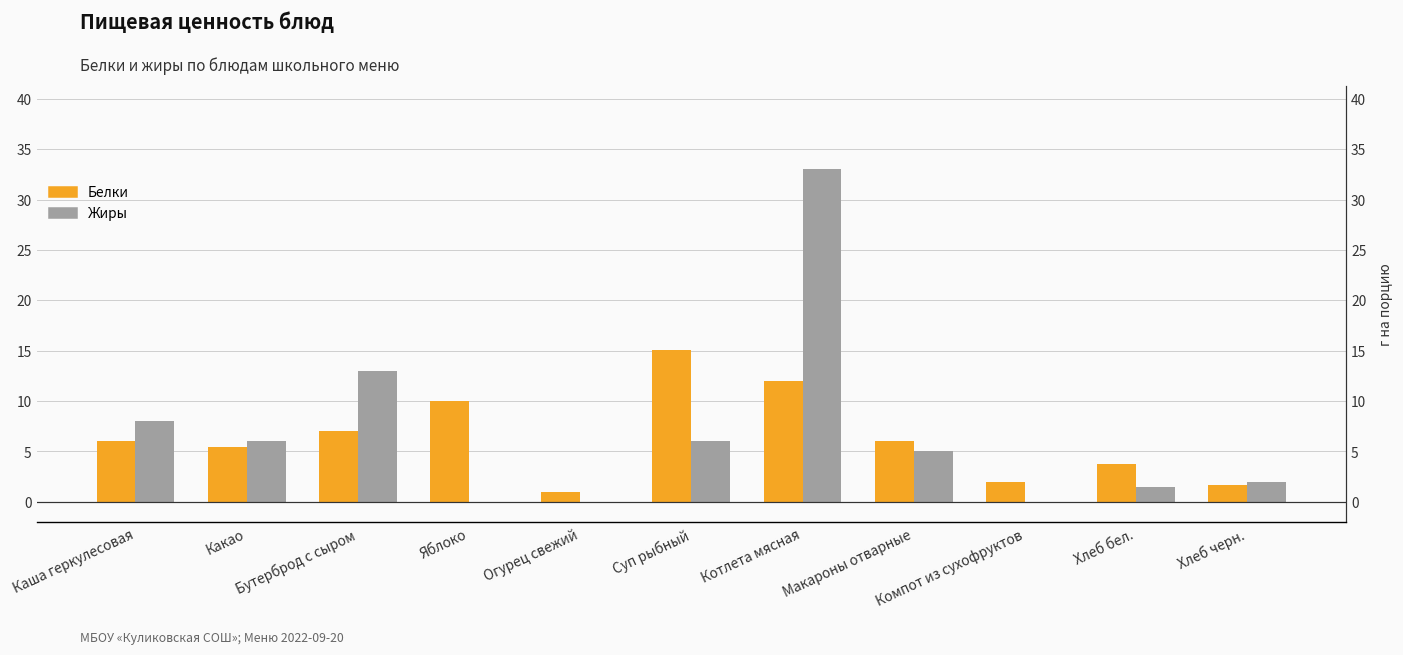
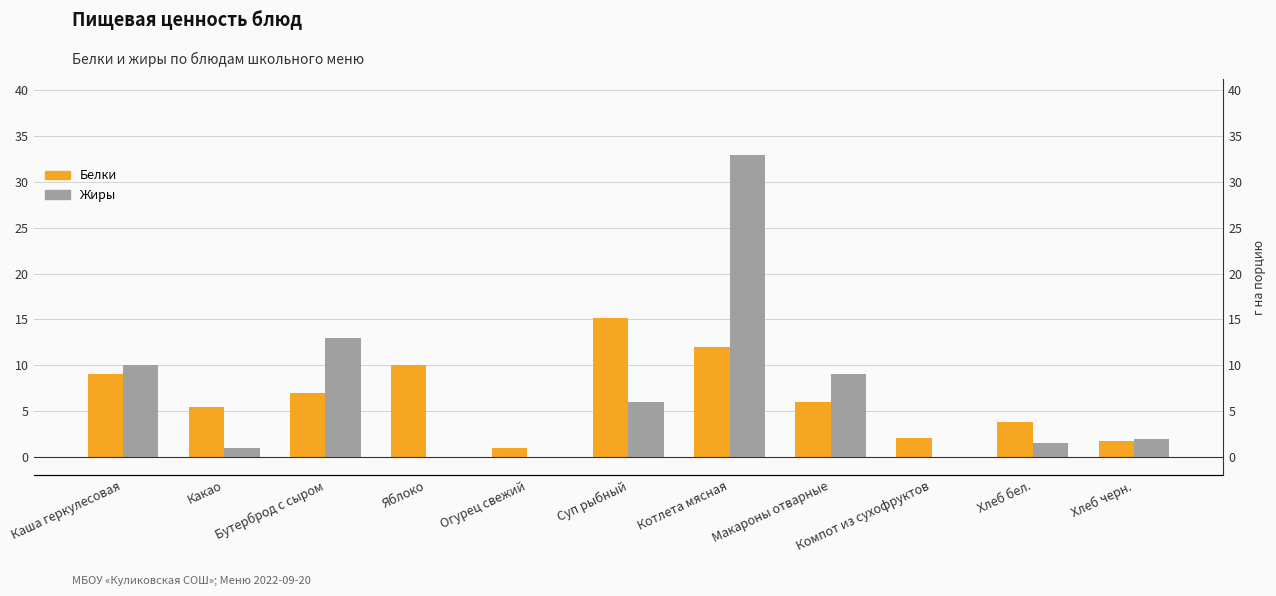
  {
    "Белки": {
-     "Каша геркулесовая": 6,
+     "Каша геркулесовая": 9,
      "Какао": 5,
      "Бутерброд с сыром": 7,
      "Яблоко": 10,
      "Огурец свежий": 1,
      "Суп рыбный": 15,
      "Котлета мясная": 12,
      "Макароны отварные": 6,
      "Компот из сухофруктов": 2,
      "Хлеб бел.": 4,
      "Хлеб черн.": 2
    },
    "Жиры": {
-     "Каша геркулесовая": 8,
-     "Какао": 6,
+     "Каша геркулесовая": 10,
+     "Какао": 1,
      "Бутерброд с сыром": 13,
      "Яблоко": 0,
      "Огурец свежий": 0,
      "Суп рыбный": 6,
      "Котлета мясная": 33,
-     "Макароны отварные": 5,
+     "Макароны отварные": 9,
      "Компот из сухофруктов": 0,
      "Хлеб бел.": 1,
      "Хлеб черн.": 2
    }
  }
